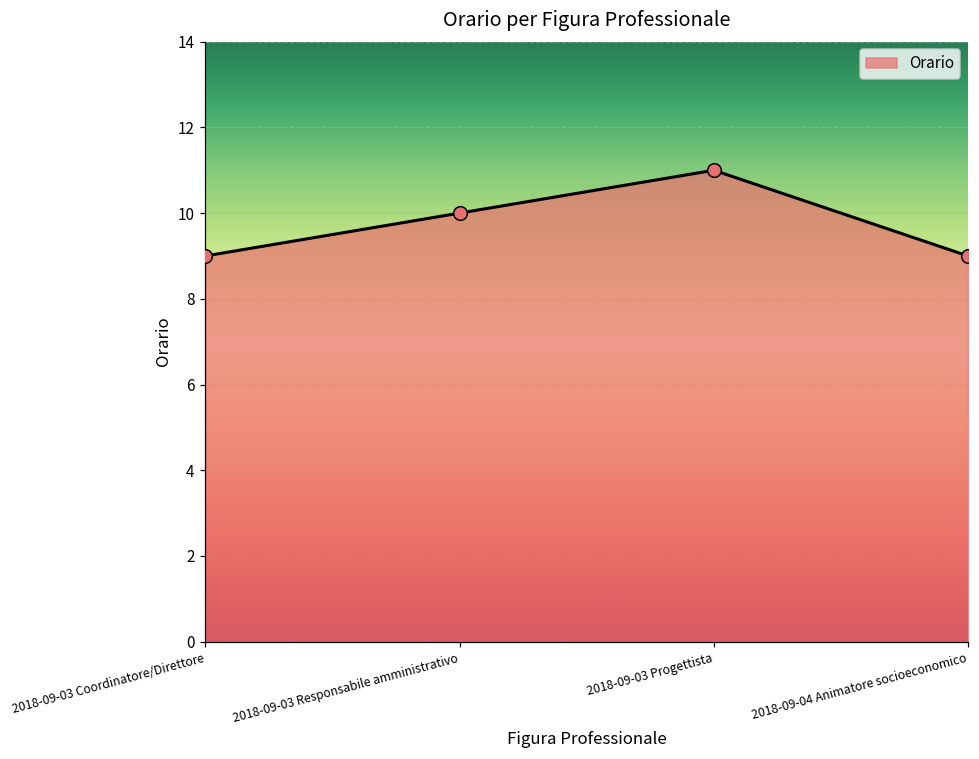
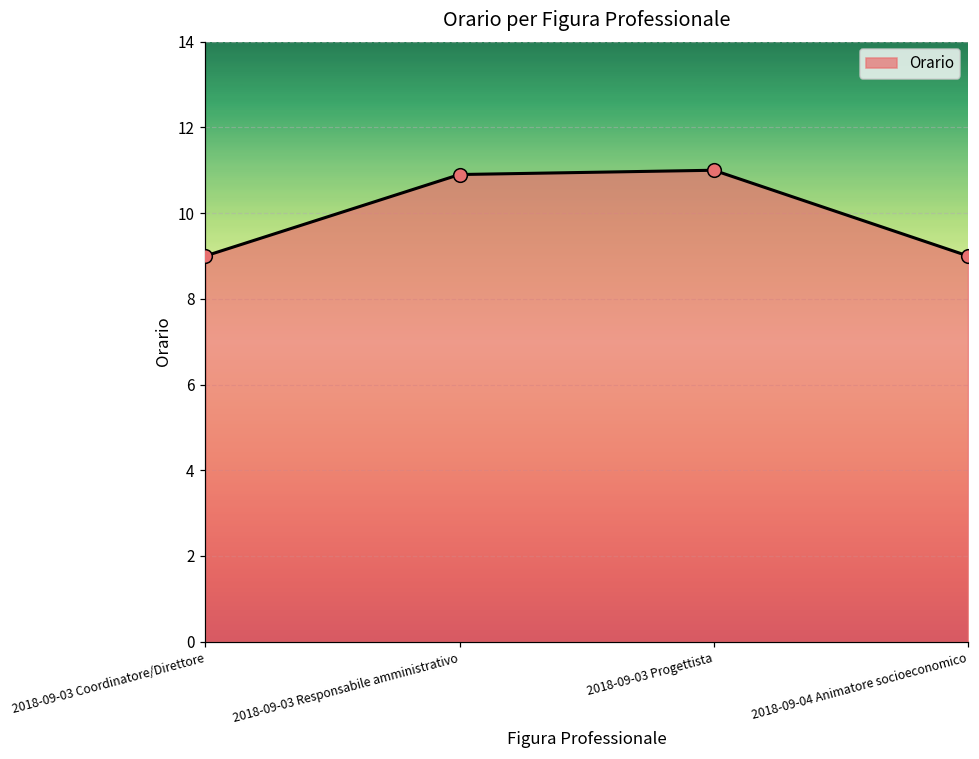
  {
    "2018-09-03 Coordinatore/Direttore": 9.0,
-   "2018-09-03 Responsabile amministrativo": 10.0,
+   "2018-09-03 Responsabile amministrativo": 10.9,
    "2018-09-03 Progettista": 11.0,
    "2018-09-04 Animatore socioeconomico": 9.0
  }
